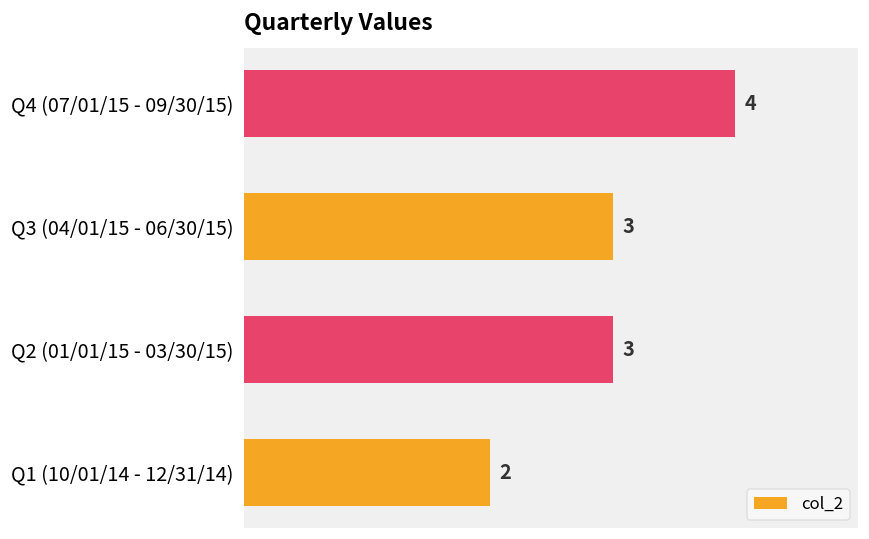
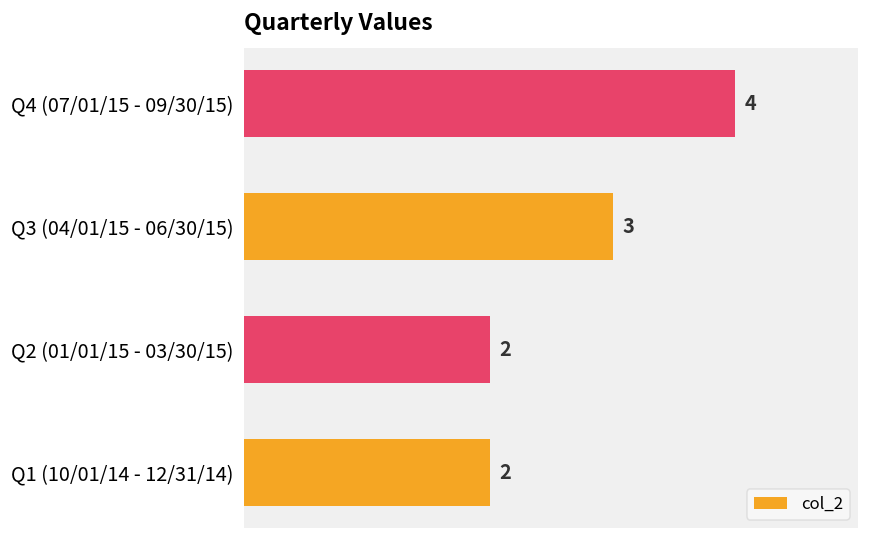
  {
    "Q4 (07/01/15 - 09/30/15)": 4,
    "Q3 (04/01/15 - 06/30/15)": 3,
-   "Q2 (01/01/15 - 03/30/15)": 3,
+   "Q2 (01/01/15 - 03/30/15)": 2,
    "Q1 (10/01/14 - 12/31/14)": 2
  }
